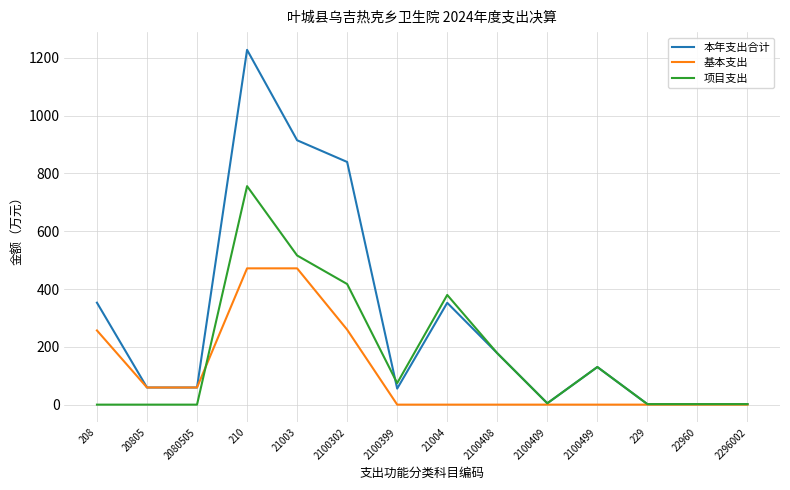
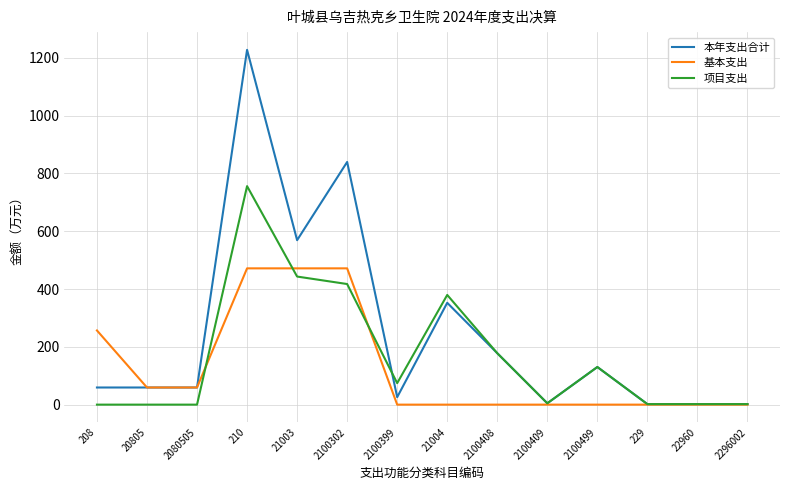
  {
    "本年支出合计": {
-     "208": 350,
+     "208": 60,
      "210": 1230,
-     "21003": 910,
+     "21003": 570,
      "2100302": 840,
-     "2100399": 60,
+     "2100399": 30,
      "21004": 350
    },
    "基本支出": {
      "208": 260,
      "210": 470,
      "21003": 470,
-     "2100302": 260,
+     "2100302": 470,
      "2100399": 0,
      "21004": 0,
      "2100408": 0,
      "2100499": 0
    },
    "项目支出": {
      "208": 0,
      "20805": 0,
      "2080505": 0,
      "210": 760,
-     "21003": 520,
+     "21003": 440,
      "2100302": 420,
      "2100399": 70,
      "21004": 380
    }
  }
